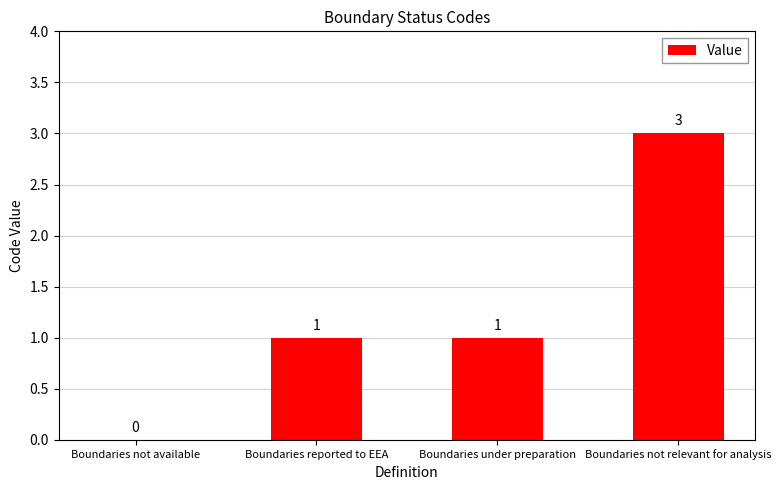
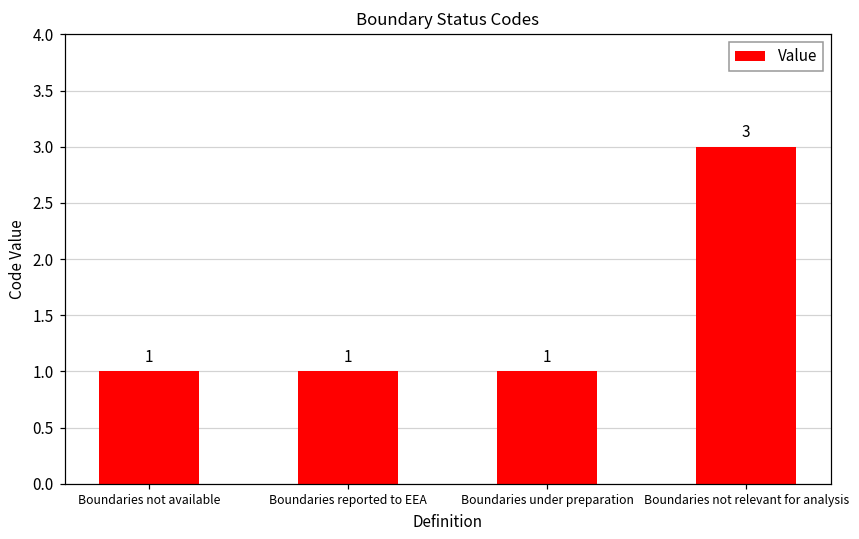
  {
-   "Boundaries not available": 0,
+   "Boundaries not available": 1,
    "Boundaries reported to EEA": 1,
    "Boundaries under preparation": 1,
    "Boundaries not relevant for analysis": 3
  }
